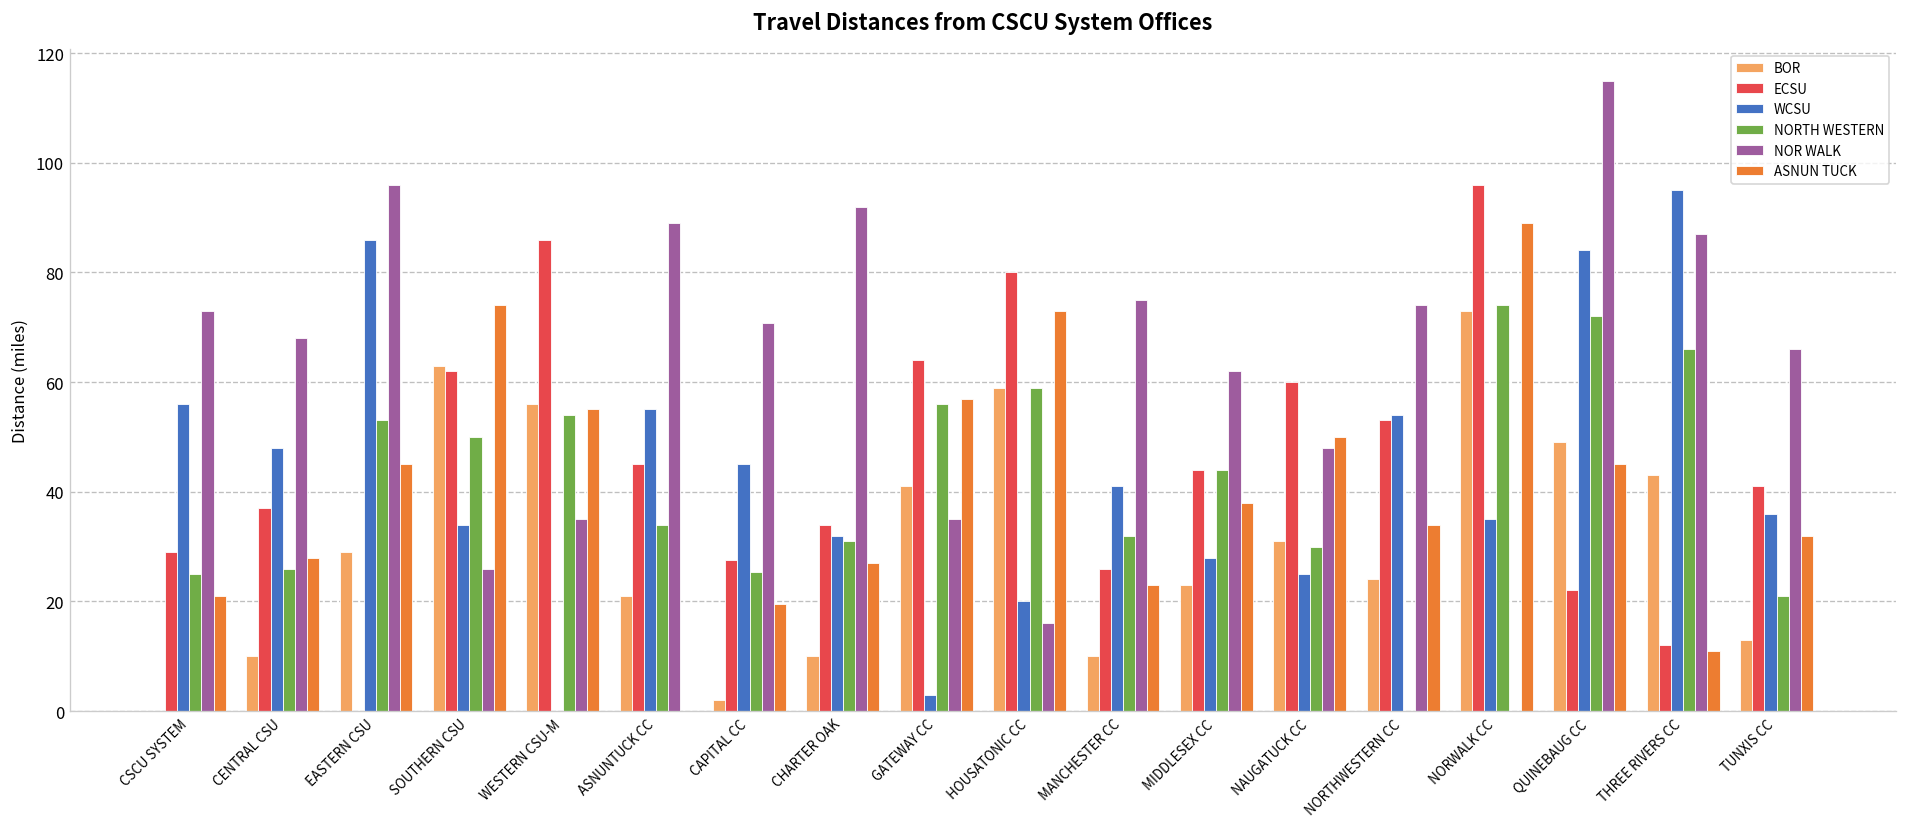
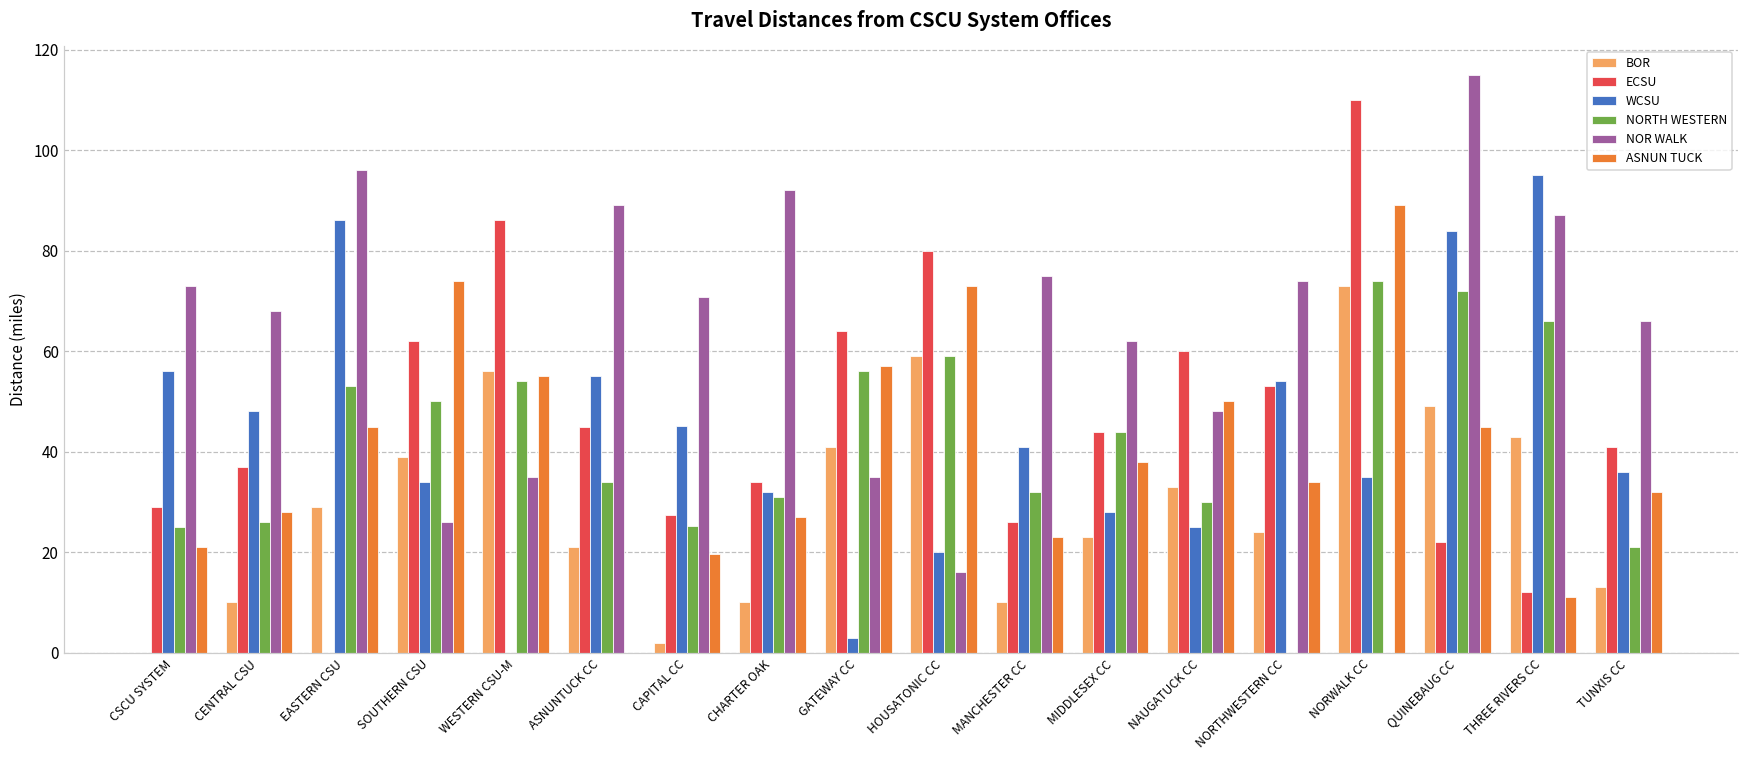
  {
    "BOR": {
      "CSCU SYSTEM": 0,
      "CENTRAL CSU": 10,
      "EASTERN CSU": 29,
-     "SOUTHERN CSU": 63,
+     "SOUTHERN CSU": 39,
      "WESTERN CSU-M": 56,
      "ASNUNTUCK CC": 21,
      "CAPITAL CC": 2,
      "CHARTER OAK": 10,
      "GATEWAY CC": 41,
      "HOUSATONIC CC": 59,
      "MANCHESTER CC": 10,
      "MIDDLESEX CC": 23,
-     "NAUGATUCK CC": 31,
+     "NAUGATUCK CC": 33,
      "NORTHWESTERN CC": 24,
      "NORWALK CC": 73,
      "QUINEBAUG CC": 49,
      "THREE RIVERS CC": 43,
      "TUNXIS CC": 13
    },
    "ECSU": {
      "CSCU SYSTEM": 29,
      "CENTRAL CSU": 37,
      "EASTERN CSU": 0,
      "SOUTHERN CSU": 62,
      "WESTERN CSU-M": 86,
      "ASNUNTUCK CC": 45,
      "CAPITAL CC": 28,
      "CHARTER OAK": 34,
      "GATEWAY CC": 64,
      "HOUSATONIC CC": 80,
      "MANCHESTER CC": 26,
      "MIDDLESEX CC": 44,
      "NAUGATUCK CC": 60,
      "NORTHWESTERN CC": 53,
-     "NORWALK CC": 96,
+     "NORWALK CC": 110,
      "QUINEBAUG CC": 22,
      "THREE RIVERS CC": 12,
      "TUNXIS CC": 41
    },
    "WCSU": {
      "CSCU SYSTEM": 56,
      "CENTRAL CSU": 48,
      "EASTERN CSU": 86,
      "SOUTHERN CSU": 34,
      "WESTERN CSU-M": 0,
      "ASNUNTUCK CC": 55,
      "CAPITAL CC": 45,
      "CHARTER OAK": 32,
      "GATEWAY CC": 3,
      "HOUSATONIC CC": 20,
      "MANCHESTER CC": 41,
      "MIDDLESEX CC": 28,
      "NAUGATUCK CC": 25,
      "NORTHWESTERN CC": 54,
      "NORWALK CC": 35,
      "QUINEBAUG CC": 84,
      "THREE RIVERS CC": 95,
      "TUNXIS CC": 36
    },
    "NORTH WESTERN": {
      "CSCU SYSTEM": 25,
      "CENTRAL CSU": 26,
      "EASTERN CSU": 53,
      "SOUTHERN CSU": 50,
      "WESTERN CSU-M": 54,
      "ASNUNTUCK CC": 34,
      "CAPITAL CC": 25,
      "CHARTER OAK": 31,
      "GATEWAY CC": 56,
      "HOUSATONIC CC": 59,
      "MANCHESTER CC": 32,
      "MIDDLESEX CC": 44,
      "NAUGATUCK CC": 30,
      "NORTHWESTERN CC": 0,
      "NORWALK CC": 74,
      "QUINEBAUG CC": 72,
      "THREE RIVERS CC": 66,
      "TUNXIS CC": 21
    },
    "NOR WALK": {
      "CSCU SYSTEM": 73,
      "CENTRAL CSU": 68,
      "EASTERN CSU": 96,
      "SOUTHERN CSU": 26,
      "WESTERN CSU-M": 35,
      "ASNUNTUCK CC": 89,
      "CAPITAL CC": 71,
      "CHARTER OAK": 92,
      "GATEWAY CC": 35,
      "HOUSATONIC CC": 16,
      "MANCHESTER CC": 75,
      "MIDDLESEX CC": 62,
      "NAUGATUCK CC": 48,
      "NORTHWESTERN CC": 74,
      "NORWALK CC": 0,
      "QUINEBAUG CC": 115,
      "THREE RIVERS CC": 87,
      "TUNXIS CC": 66
    },
    "ASNUN TUCK": {
      "CSCU SYSTEM": 21,
      "CENTRAL CSU": 28,
      "EASTERN CSU": 45,
      "SOUTHERN CSU": 74,
      "WESTERN CSU-M": 55,
      "ASNUNTUCK CC": 0,
      "CAPITAL CC": 20,
      "CHARTER OAK": 27,
      "GATEWAY CC": 57,
      "HOUSATONIC CC": 73,
      "MANCHESTER CC": 23,
      "MIDDLESEX CC": 38,
      "NAUGATUCK CC": 50,
      "NORTHWESTERN CC": 34,
      "NORWALK CC": 89,
      "QUINEBAUG CC": 45,
      "THREE RIVERS CC": 11,
      "TUNXIS CC": 32
    }
  }
